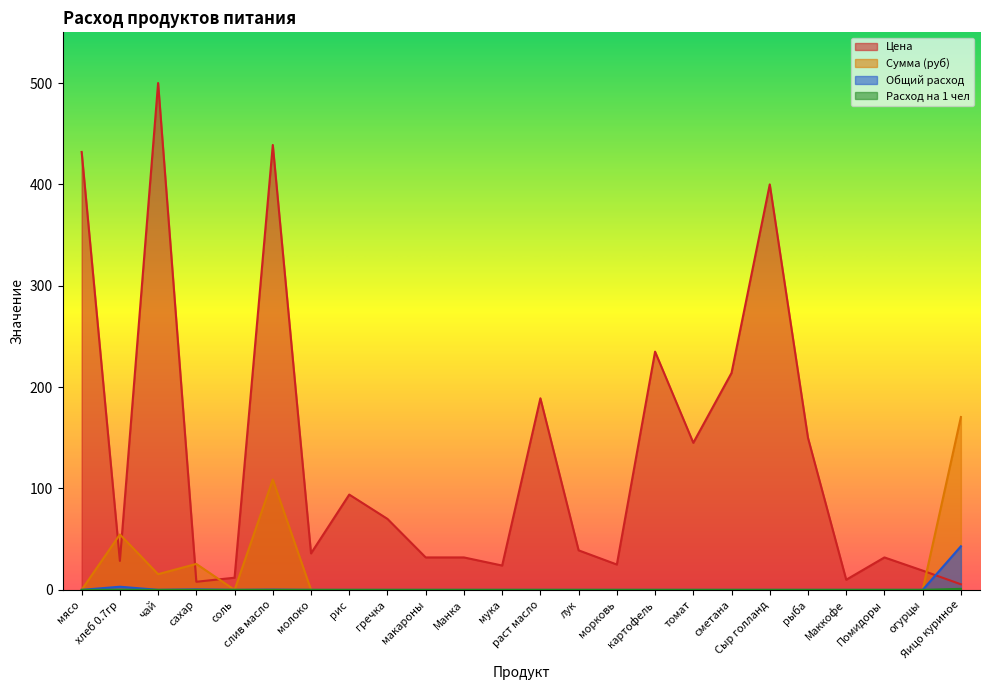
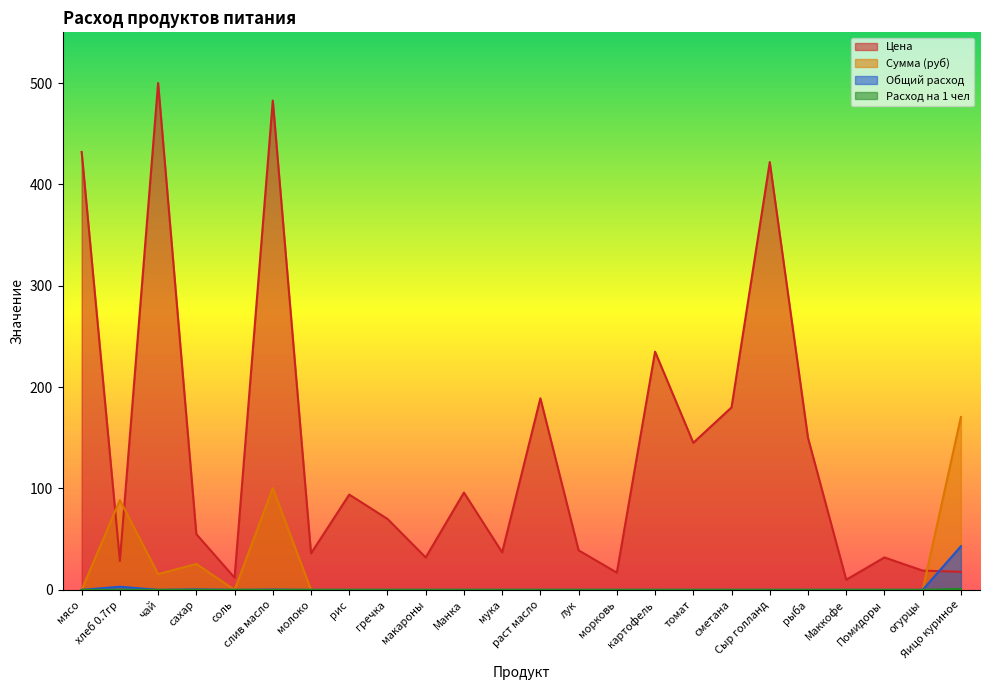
  {
    "Цена": {
      "мясо": 432,
      "хлеб 0.7гр": 29,
      "чай": 500,
-     "сахар": 8,
+     "сахар": 55,
      "соль": 12,
-     "слив масло": 439,
+     "слив масло": 483,
      "молоко": 36,
      "рис": 94,
      "гречка": 70,
      "макароны": 32,
-     "Манка": 32,
-     "мука": 24,
+     "Манка": 96,
+     "мука": 37,
      "раст масло": 189,
      "лук": 39,
-     "морковь": 25,
+     "морковь": 17,
      "картофель": 235,
      "томат": 145,
-     "сметана": 214,
-     "Сыр голланд": 400,
+     "сметана": 180,
+     "Сыр голланд": 422,
      "рыба": 150,
      "Маккофе": 10,
      "Помидоры": 32,
      "огурцы": 19,
-     "Яицо куриное": 6
+     "Яицо куриное": 18
    },
    "Сумма (руб)": {
-     "хлеб 0.7гр": 55,
+     "хлеб 0.7гр": 89,
      "чай": 16,
      "сахар": 26,
-     "слив масло": 109,
+     "слив масло": 100,
      "Яицо куриное": 171
    },
    "Общий расход": {
      "хлеб 0.7гр": 3,
      "Яицо куриное": 43
    },
    "Расход на 1 чел": {
      "хлеб 0.7гр": 0,
      "Яицо куриное": 1
    }
  }
